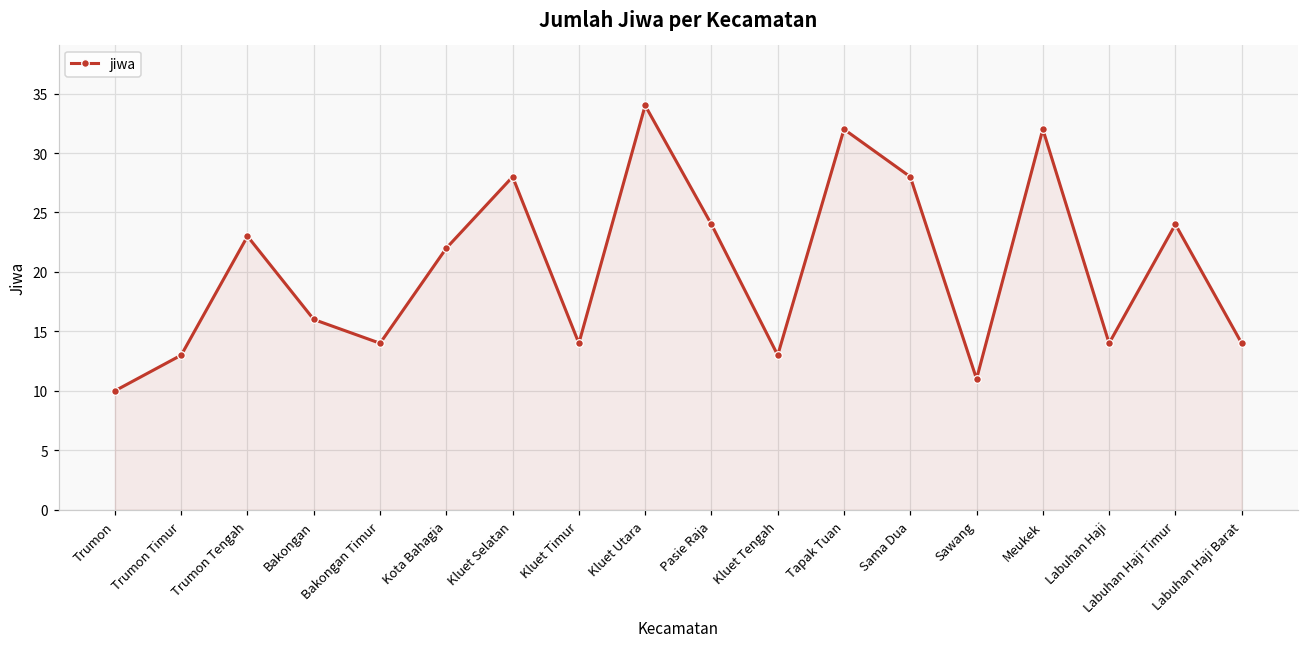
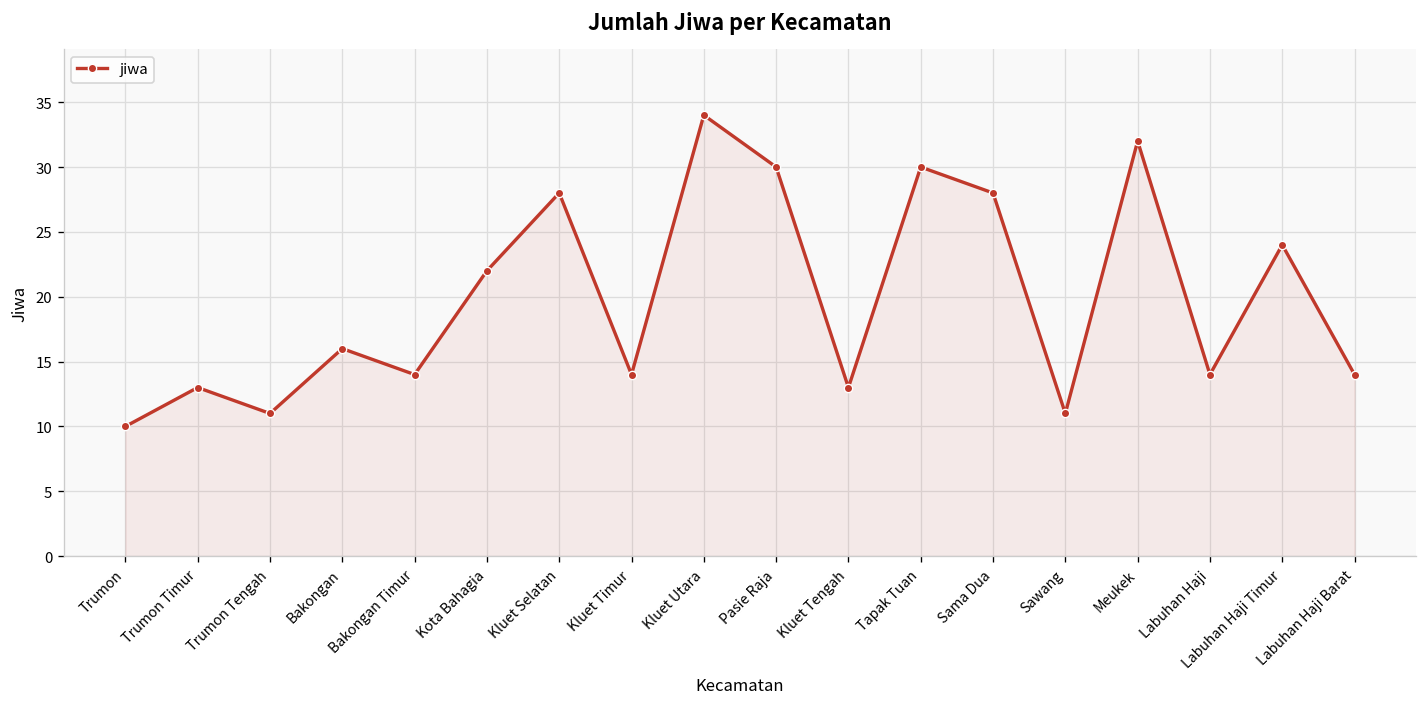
  {
    "Trumon": 10,
    "Trumon Timur": 13,
-   "Trumon Tengah": 23,
+   "Trumon Tengah": 11,
    "Bakongan": 16,
    "Bakongan Timur": 14,
    "Kota Bahagia": 22,
    "Kluet Selatan": 28,
    "Kluet Timur": 14,
    "Kluet Utara": 34,
-   "Pasie Raja": 24,
+   "Pasie Raja": 30,
    "Kluet Tengah": 13,
-   "Tapak Tuan": 32,
+   "Tapak Tuan": 30,
    "Sama Dua": 28,
    "Sawang": 11,
    "Meukek": 32,
    "Labuhan Haji": 14,
    "Labuhan Haji Timur": 24,
    "Labuhan Haji Barat": 14
  }
